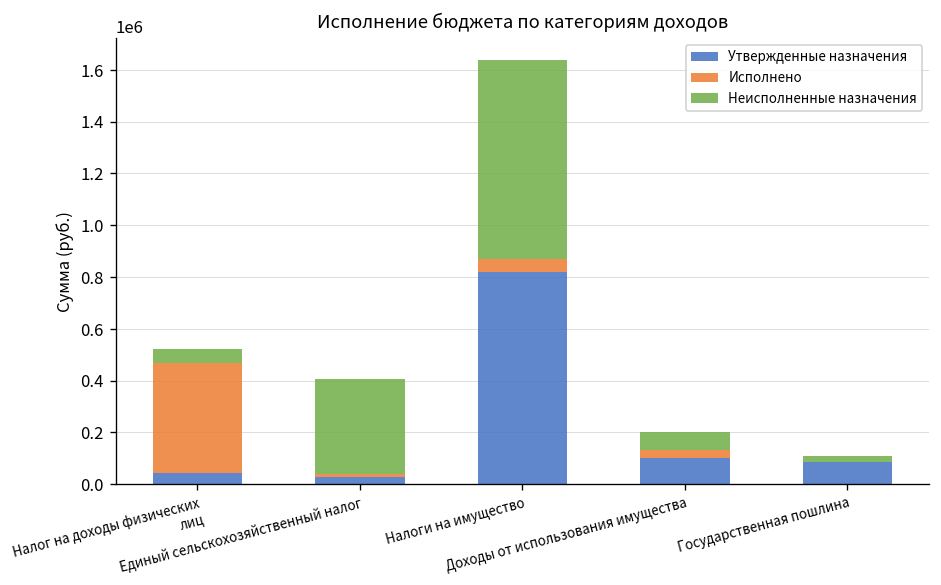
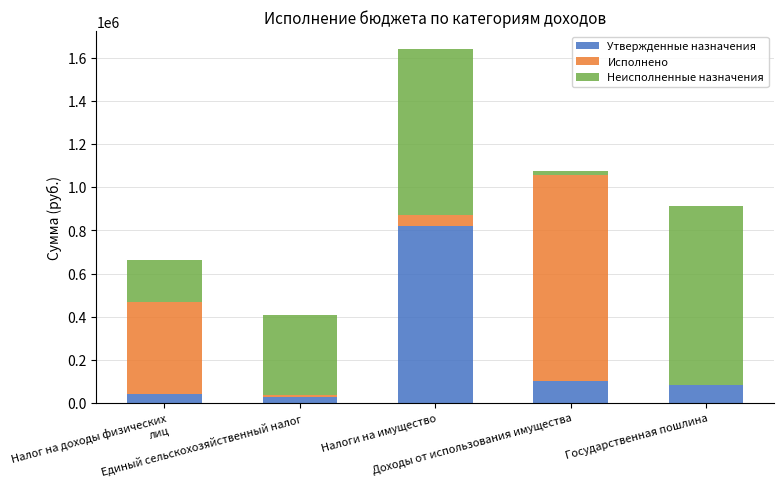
  {
    "Утвержденные назначения": {
      "Налог на доходы физических лиц": 40000,
      "Единый сельскохозяйственный налог": 30000,
      "Налоги на имущество": 820000,
      "Доходы от использования имущества": 100000,
      "Государственная пошлина": 80000
    },
    "Исполнено": {
      "Налог на доходы физических лиц": 430000,
      "Налоги на имущество": 50000,
-     "Доходы от использования имущества": 30000,
+     "Доходы от использования имущества": 960000,
      "Государственная пошлина": 0
    },
    "Неисполненные назначения": {
-     "Налог на доходы физических лиц": 60000,
+     "Налог на доходы физических лиц": 200000,
      "Единый сельскохозяйственный налог": 370000,
      "Налоги на имущество": 770000,
-     "Доходы от использования имущества": 70000,
-     "Государственная пошлина": 30000
+     "Доходы от использования имущества": 20000,
+     "Государственная пошлина": 830000
    }
  }
